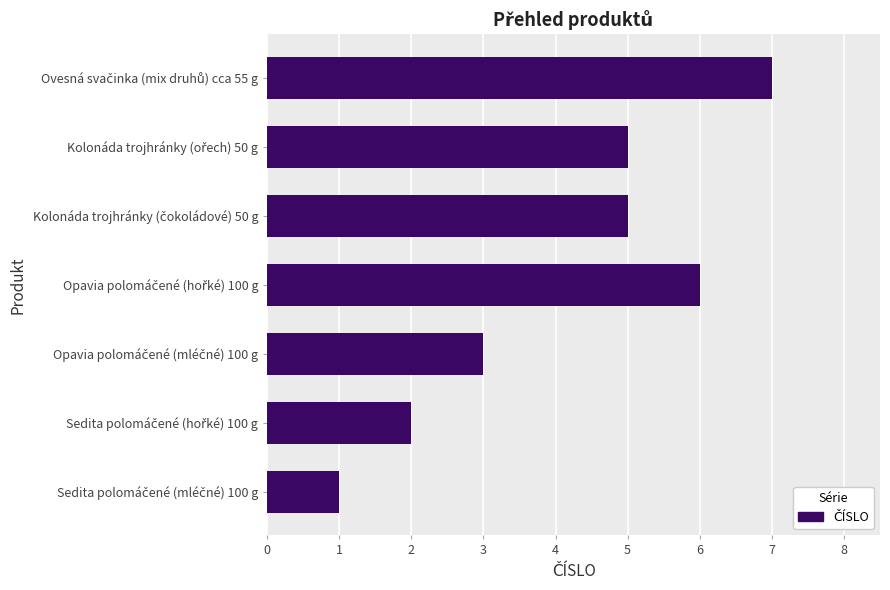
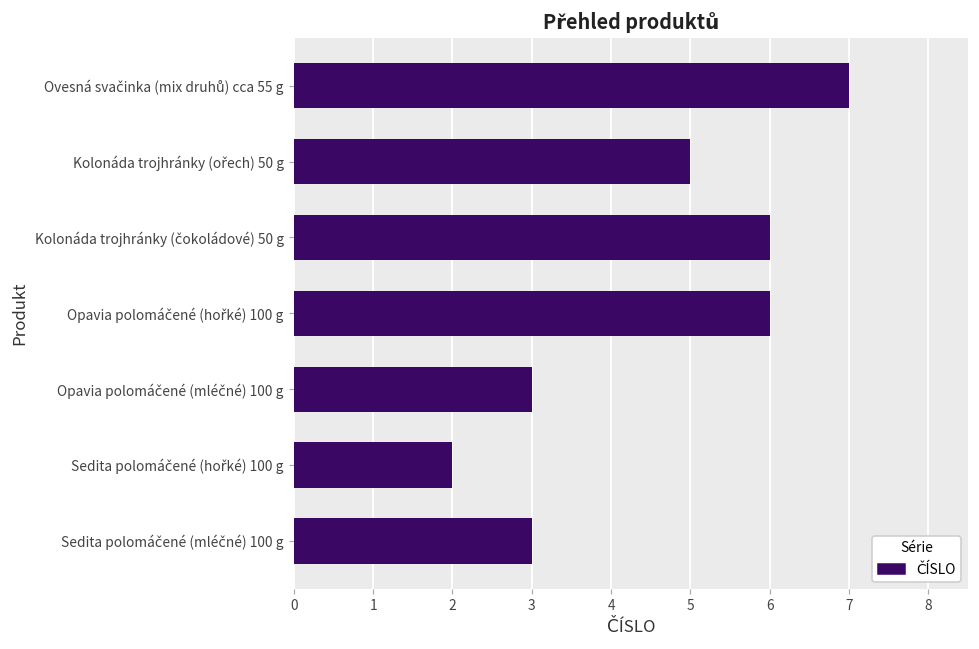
  {
    "Ovesná svačinka (mix druhů) cca 55 g": 7,
    "Kolonáda trojhránky (ořech) 50 g": 5,
-   "Kolonáda trojhránky (čokoládové) 50 g": 5,
+   "Kolonáda trojhránky (čokoládové) 50 g": 6,
    "Opavia polomáčené (hořké) 100 g": 6,
    "Opavia polomáčené (mléčné) 100 g": 3,
    "Sedita polomáčené (hořké) 100 g": 2,
-   "Sedita polomáčené (mléčné) 100 g": 1
+   "Sedita polomáčené (mléčné) 100 g": 3
  }
